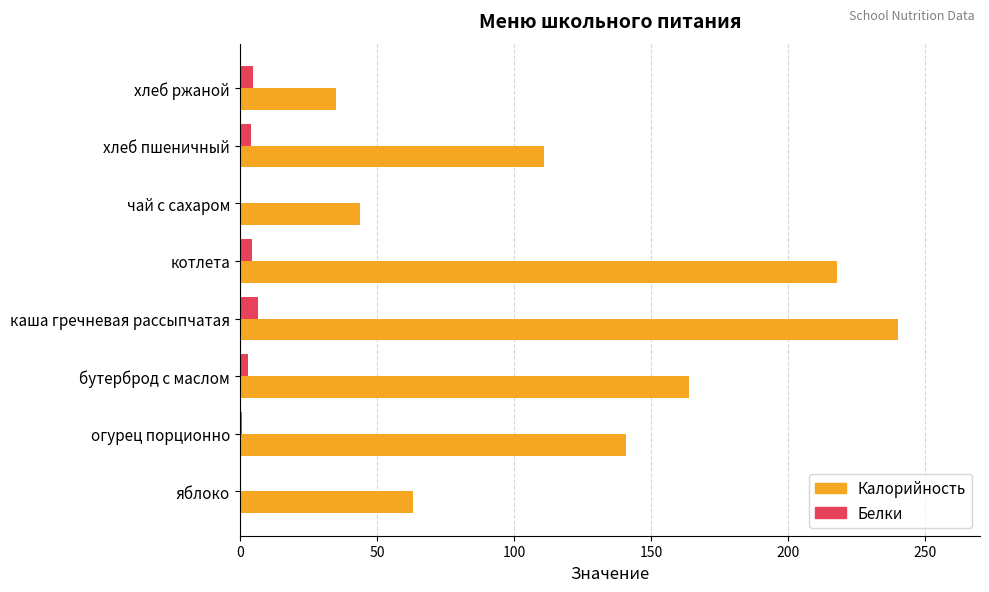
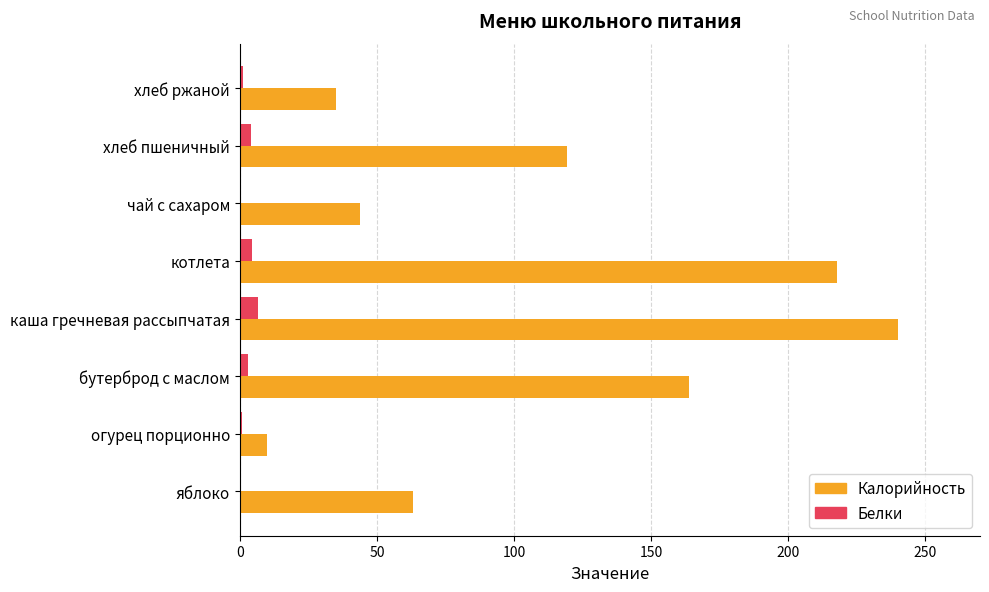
  {
    "Калорийность": {
      "хлеб ржаной": 35,
-     "хлеб пшеничный": 111,
+     "хлеб пшеничный": 120,
      "чай с сахаром": 44,
      "котлета": 218,
      "каша гречневая рассыпчатая": 240,
      "бутерброд с маслом": 164,
-     "огурец порционно": 141,
+     "огурец порционно": 10,
      "яблоко": 63
    },
    "Белки": {
-     "хлеб ржаной": 5,
+     "хлеб ржаной": 1,
      "хлеб пшеничный": 4,
      "чай с сахаром": 0,
      "котлета": 4,
      "каша гречневая рассыпчатая": 6,
      "бутерброд с маслом": 3
    }
  }
